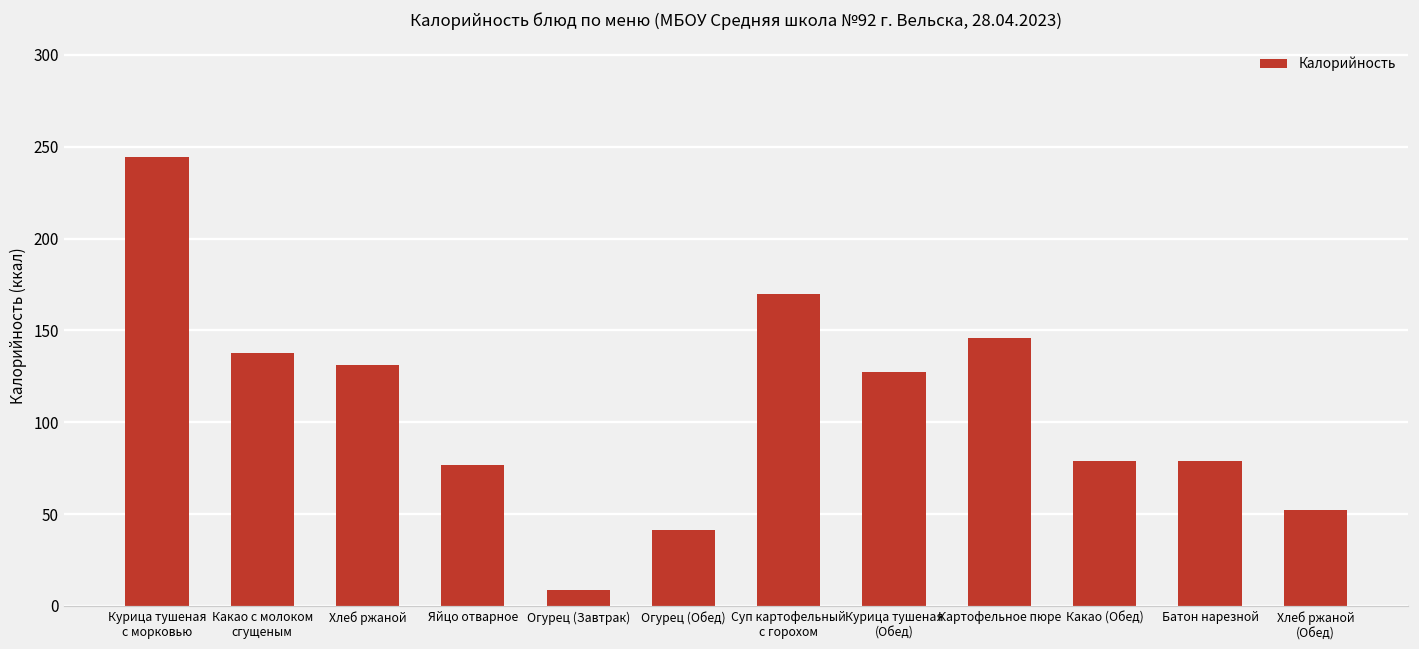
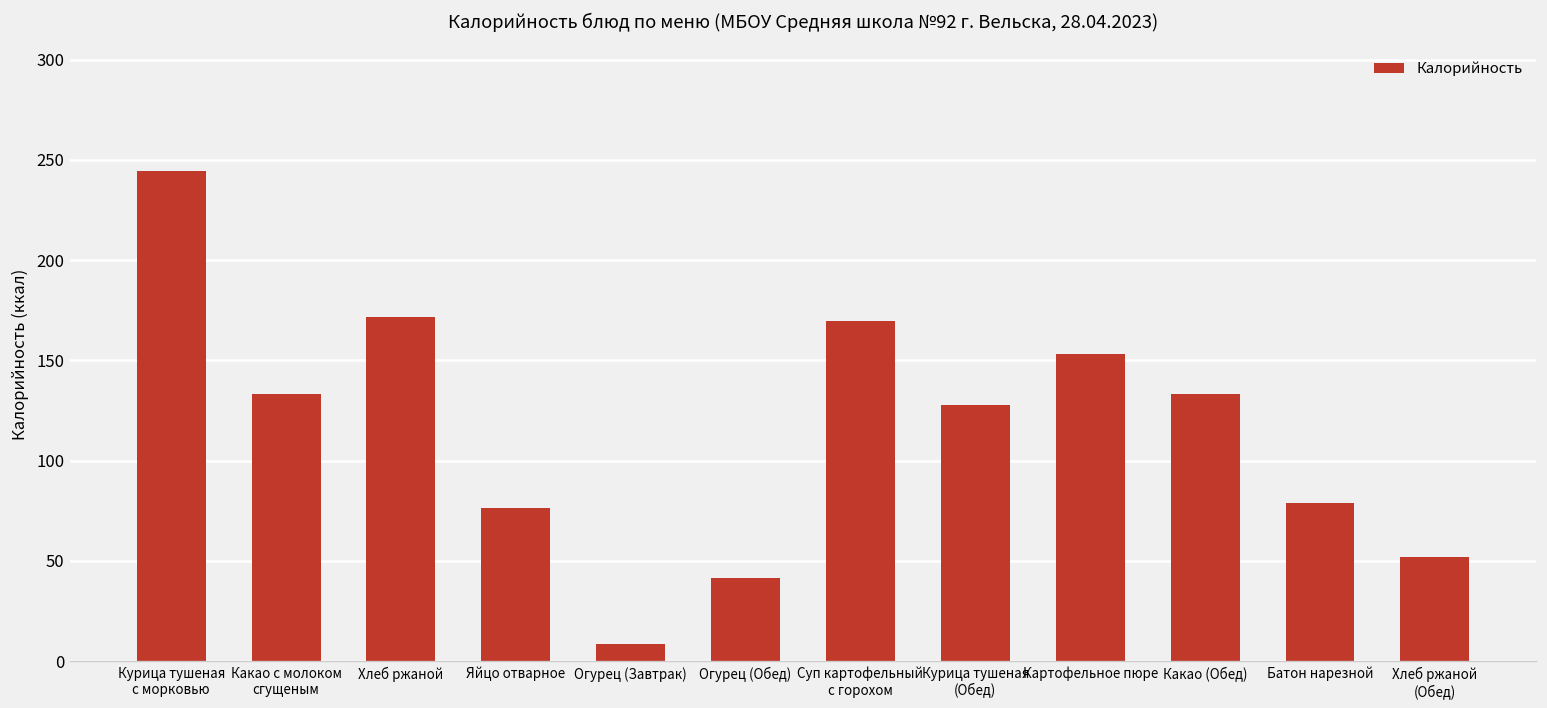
  {
    "Курица тушеная с морковью": 245,
-   "Какао с молоком сгущеным": 138,
-   "Хлеб ржаной": 131,
+   "Какао с молоком сгущеным": 133,
+   "Хлеб ржаной": 172,
    "Яйцо отварное": 77,
    "Огурец (Завтрак)": 8,
    "Огурец (Обед)": 41,
    "Суп картофельный с горохом": 170,
    "Курица тушеная (Обед)": 128,
-   "Картофельное пюре": 146,
-   "Какао (Обед)": 79,
+   "Картофельное пюре": 153,
+   "Какао (Обед)": 133,
    "Батон нарезной": 79,
    "Хлеб ржаной (Обед)": 52
  }
